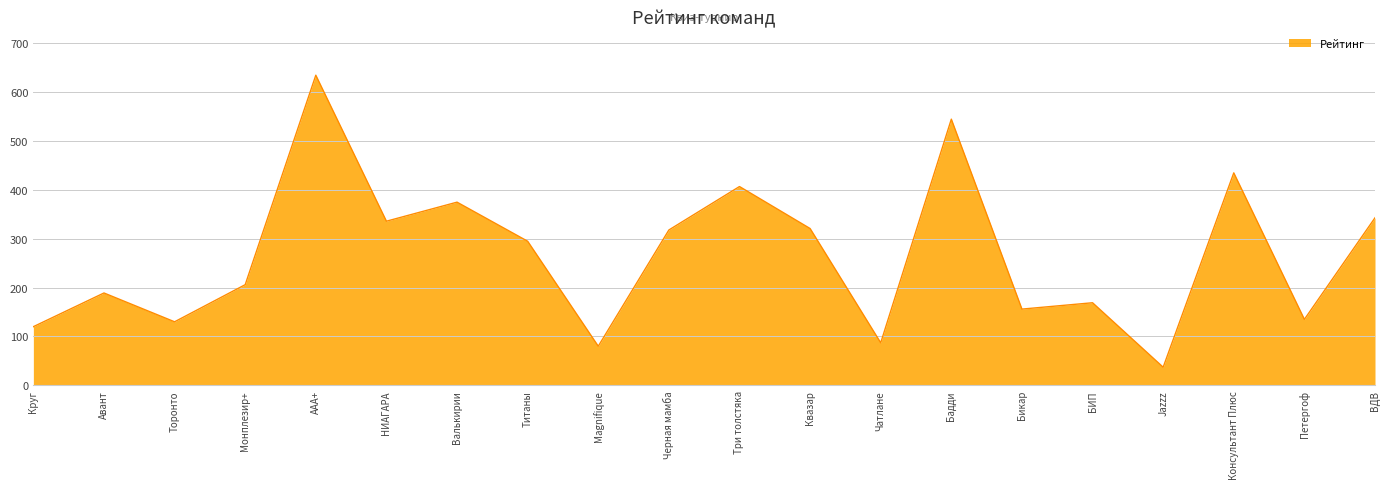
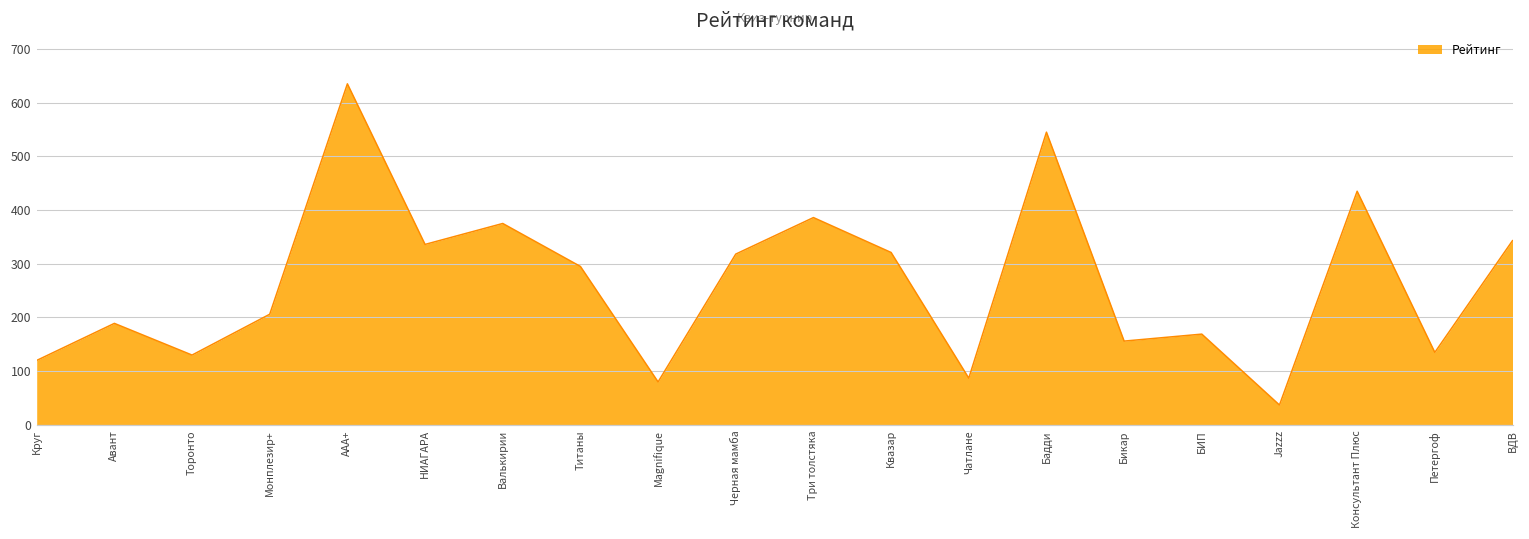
  {
    "Круг": 120,
    "Авант": 190,
    "Торонто": 130,
    "Монплезир+": 210,
    "ААА+": 640,
    "НИАГАРА": 340,
    "Валькирии": 380,
    "Титаны": 300,
    "Magnifique": 80,
    "Черная мамба": 320,
-   "Три толстяка": 410,
+   "Три толстяка": 390,
    "Квазар": 320,
    "Чатлане": 90,
    "Бадди": 550,
    "Бикар": 160,
    "БИП": 170,
    "Jazzz": 40,
    "Консультант Плюс": 440,
    "Петергоф": 140,
    "ВДВ": 340
  }
